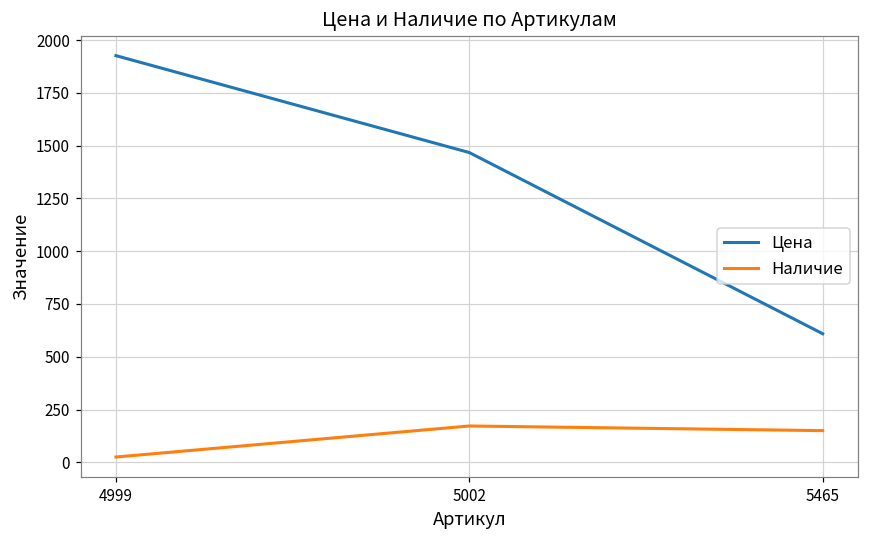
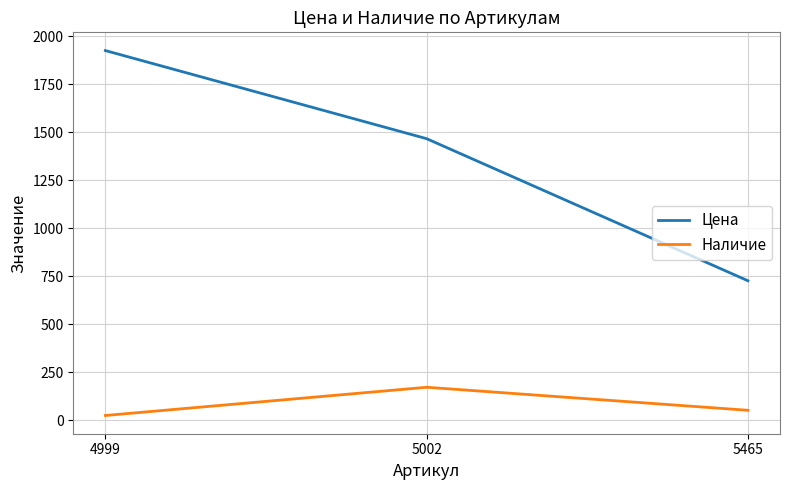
  {
    "Цена": {
      "4999": 1930,
      "5002": 1470,
-     "5465": 610
+     "5465": 730
    },
    "Наличие": {
      "4999": 30,
      "5002": 170,
-     "5465": 150
+     "5465": 50
    }
  }
